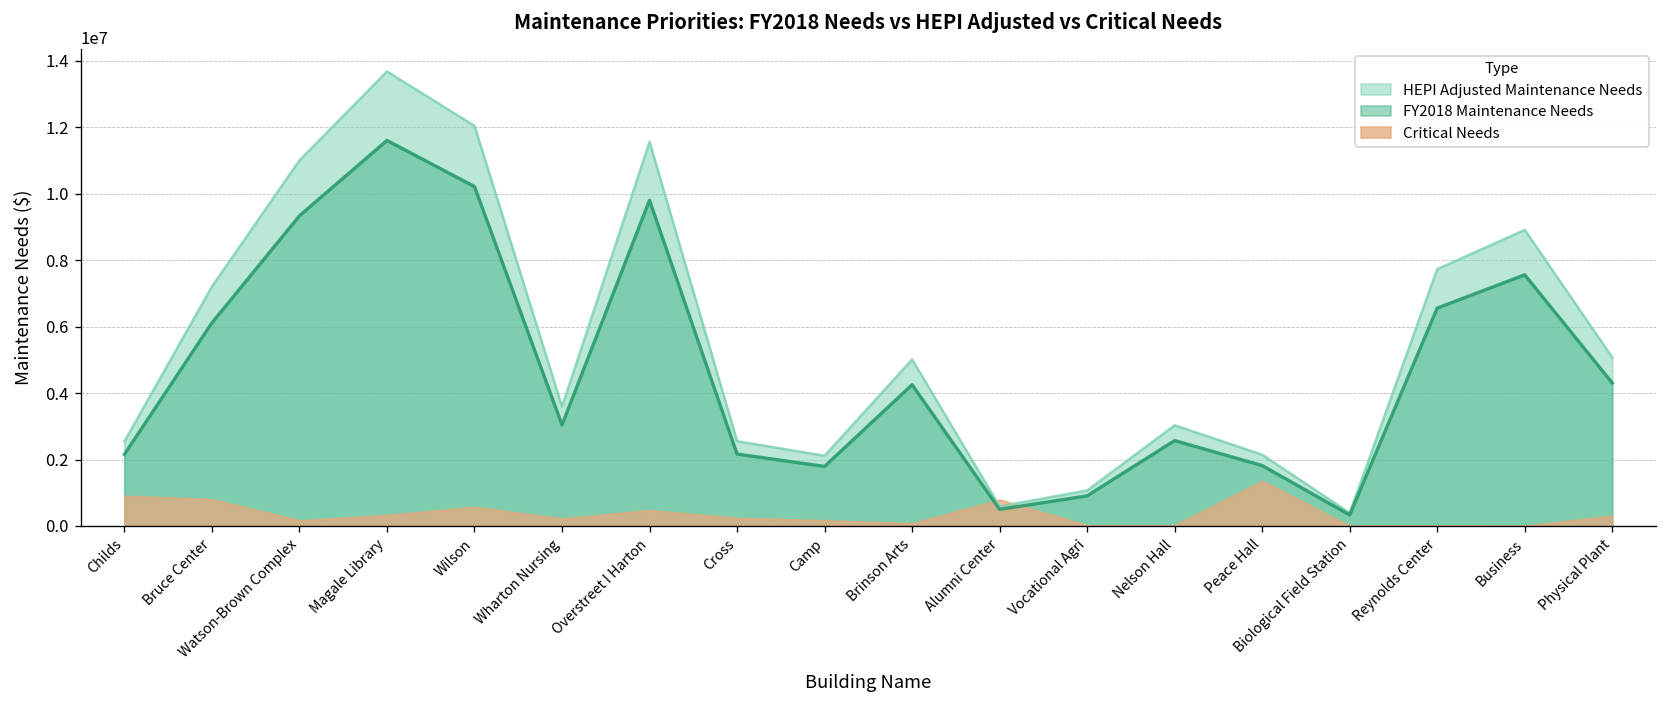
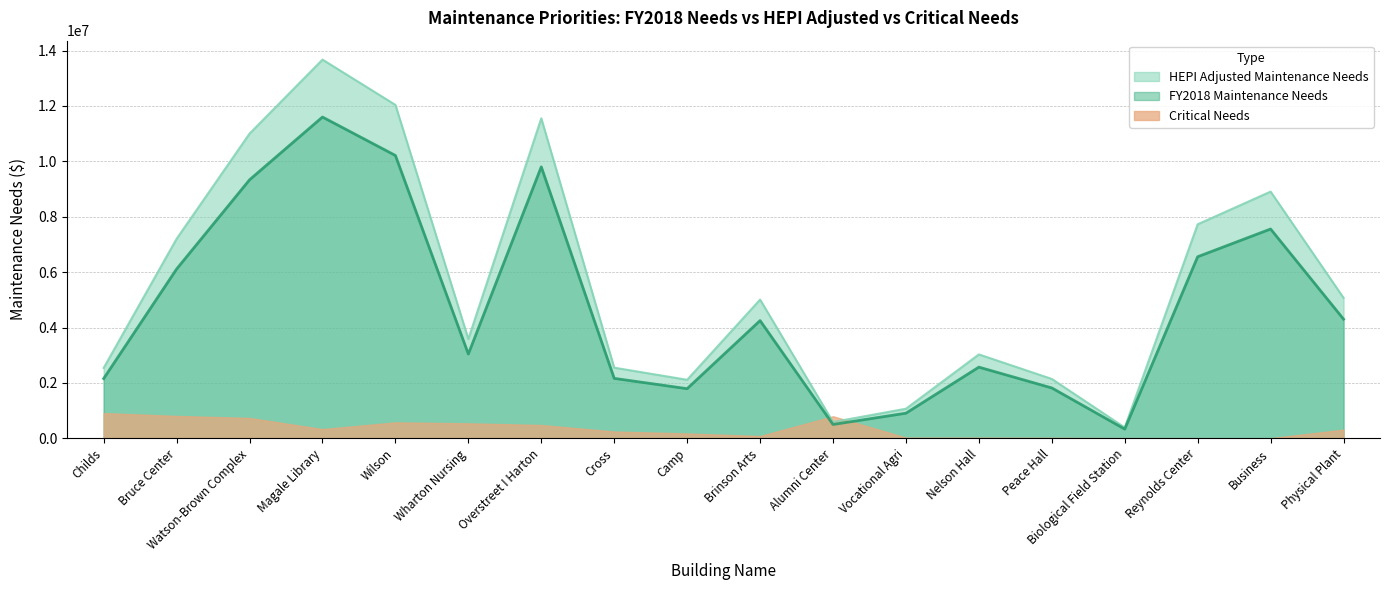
  {
    "Critical Needs": {
      "Childs": 900000,
      "Bruce Center": 800000,
-     "Watson-Brown Complex": 200000,
+     "Watson-Brown Complex": 700000,
      "Magale Library": 300000,
      "Wilson": 600000,
-     "Wharton Nursing": 200000,
+     "Wharton Nursing": 500000,
      "Overstreet I Harton": 500000,
      "Cross": 200000,
      "Camp": 200000,
      "Alumni Center": 800000,
-     "Peace Hall": 1400000,
+     "Peace Hall": 0,
      "Physical Plant": 300000
    }
  }
